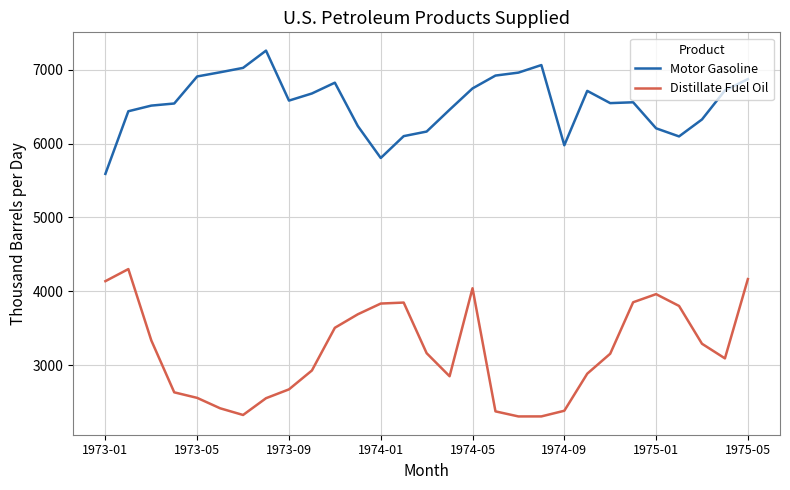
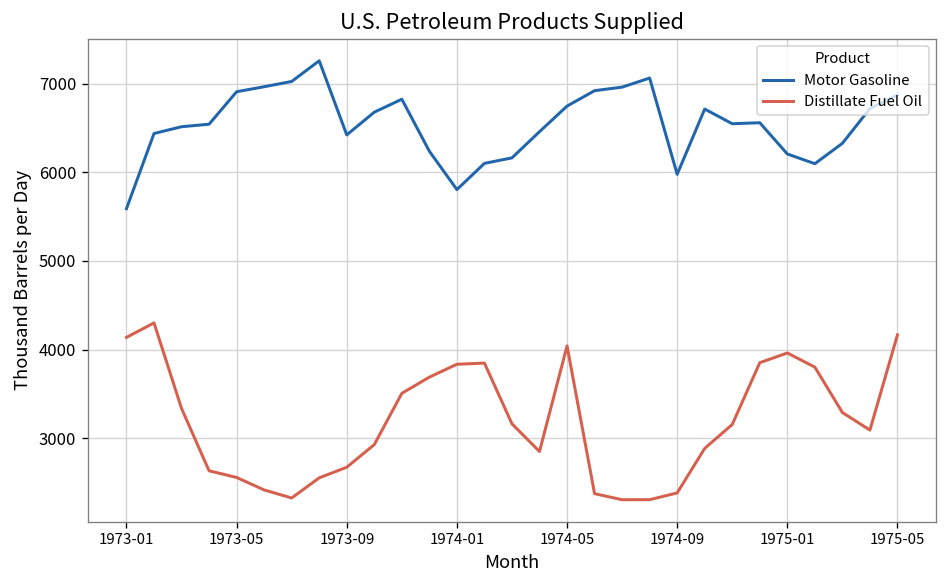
  {
    "Motor Gasoline": {
      "1973-01": 5600,
      "1973-05": 6900,
-     "1973-09": 6600,
+     "1973-09": 6400,
      "1974-01": 5800,
      "1974-05": 6700,
      "1974-09": 6000,
      "1975-01": 6200
    },
    "Distillate Fuel Oil": {
      "1973-01": 4100,
      "1973-05": 2600,
      "1973-09": 2700,
      "1974-01": 3800,
      "1974-05": 4000,
      "1974-09": 2400,
      "1975-01": 4000,
      "1975-05": 4200
    }
  }
